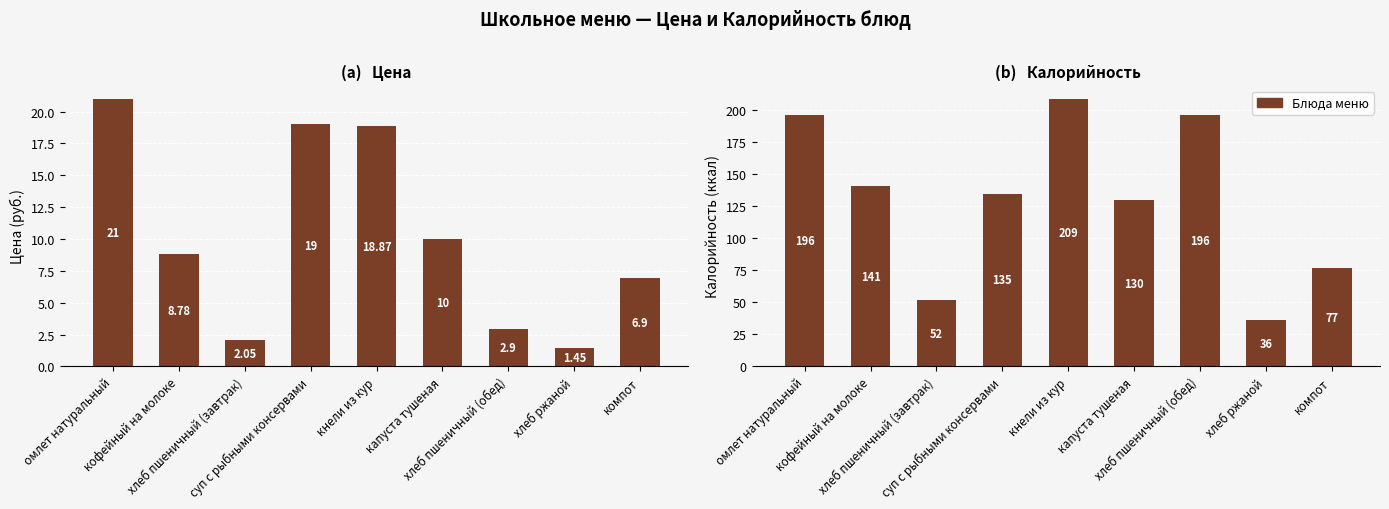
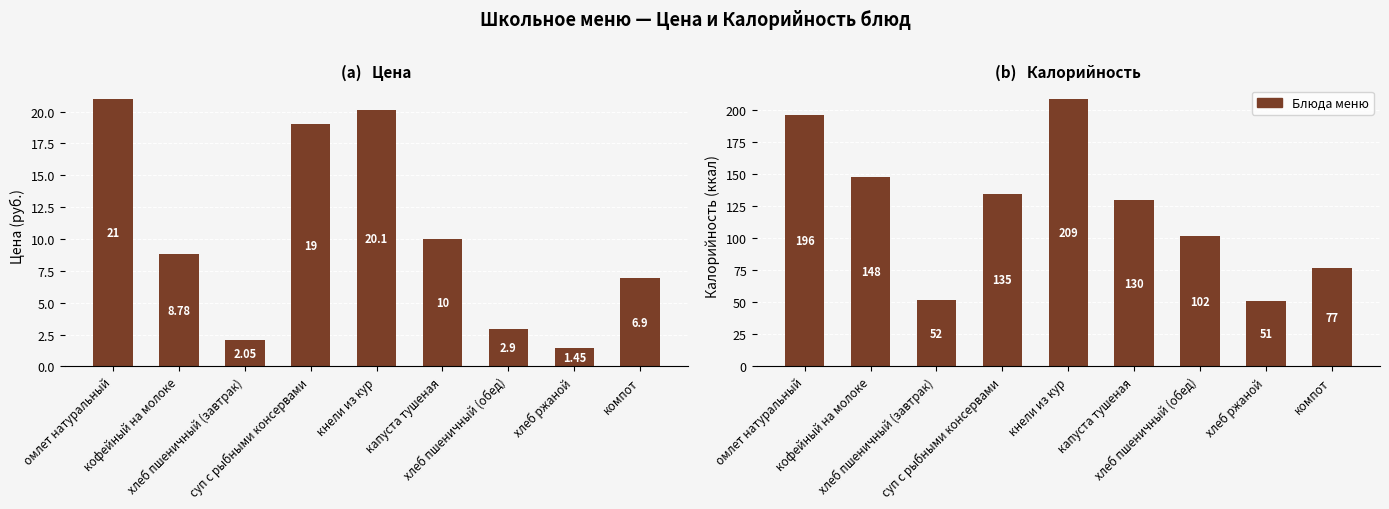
  {
    "(a) Цена": {
      "омлет натуральный": 21,
      "кофейный на молоке": 8.78,
      "хлеб пшеничный (завтрак)": 2.05,
      "суп с рыбными консервами": 19,
-     "кнели из кур": 18.87,
+     "кнели из кур": 20.1,
      "капуста тушеная": 10,
      "хлеб пшеничный (обед)": 2.9,
      "хлеб ржаной": 1.45,
      "компот": 6.9
    },
    "(b) Калорийность": {
      "омлет натуральный": 196,
-     "кофейный на молоке": 141,
+     "кофейный на молоке": 148,
      "хлеб пшеничный (завтрак)": 52,
      "суп с рыбными консервами": 135,
      "кнели из кур": 209,
      "капуста тушеная": 130,
-     "хлеб пшеничный (обед)": 196,
-     "хлеб ржаной": 36,
+     "хлеб пшеничный (обед)": 102,
+     "хлеб ржаной": 51,
      "компот": 77
    }
  }
